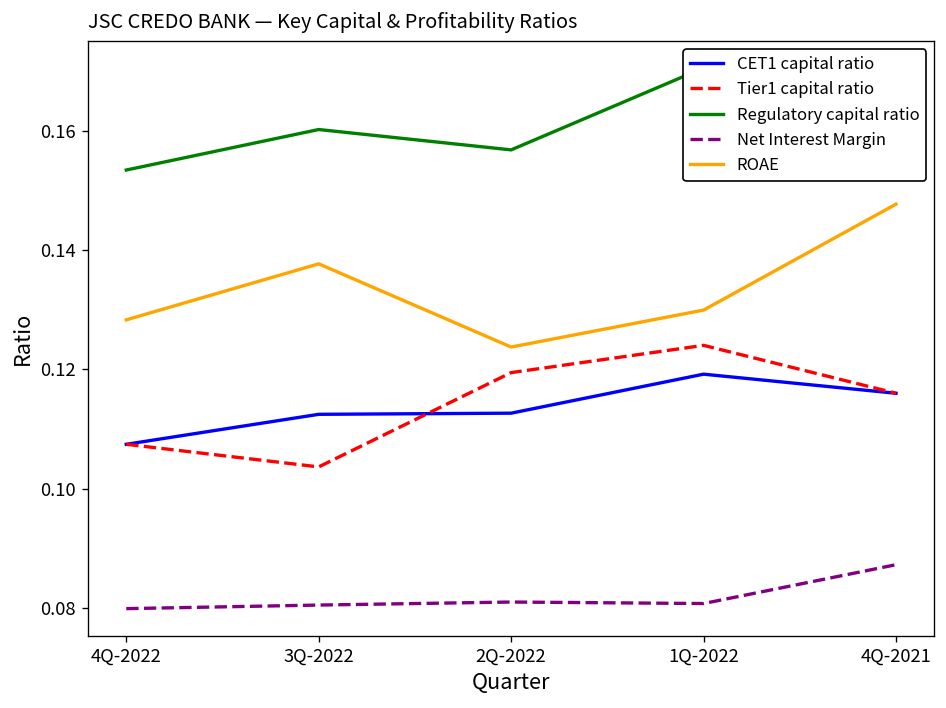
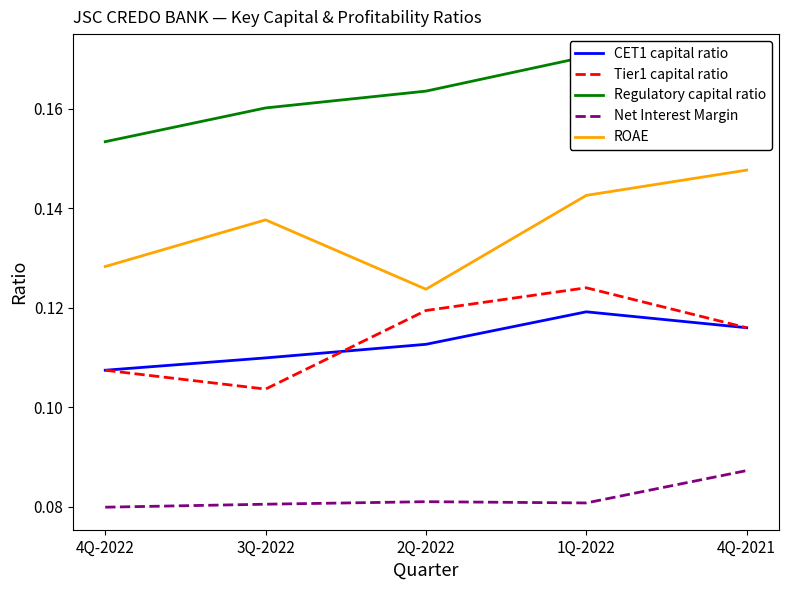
  {
    "CET1 capital ratio": {
-     "3Q-2022": 0.112,
+     "3Q-2022": 0.110,
      "2Q-2022": 0.113,
      "1Q-2022": 0.119
    },
    "Tier1 capital ratio": {
      "3Q-2022": 0.104,
      "2Q-2022": 0.119,
      "1Q-2022": 0.124
    },
    "Regulatory capital ratio": {
      "4Q-2022": 0.153,
      "3Q-2022": 0.160,
-     "2Q-2022": 0.157
+     "2Q-2022": 0.164
    },
    "Net Interest Margin": {
      "4Q-2022": 0.080,
      "3Q-2022": 0.081,
      "2Q-2022": 0.081,
      "1Q-2022": 0.081,
      "4Q-2021": 0.087
    },
    "ROAE": {
      "4Q-2022": 0.128,
      "3Q-2022": 0.138,
      "2Q-2022": 0.124,
-     "1Q-2022": 0.130,
+     "1Q-2022": 0.143,
      "4Q-2021": 0.148
    }
  }
